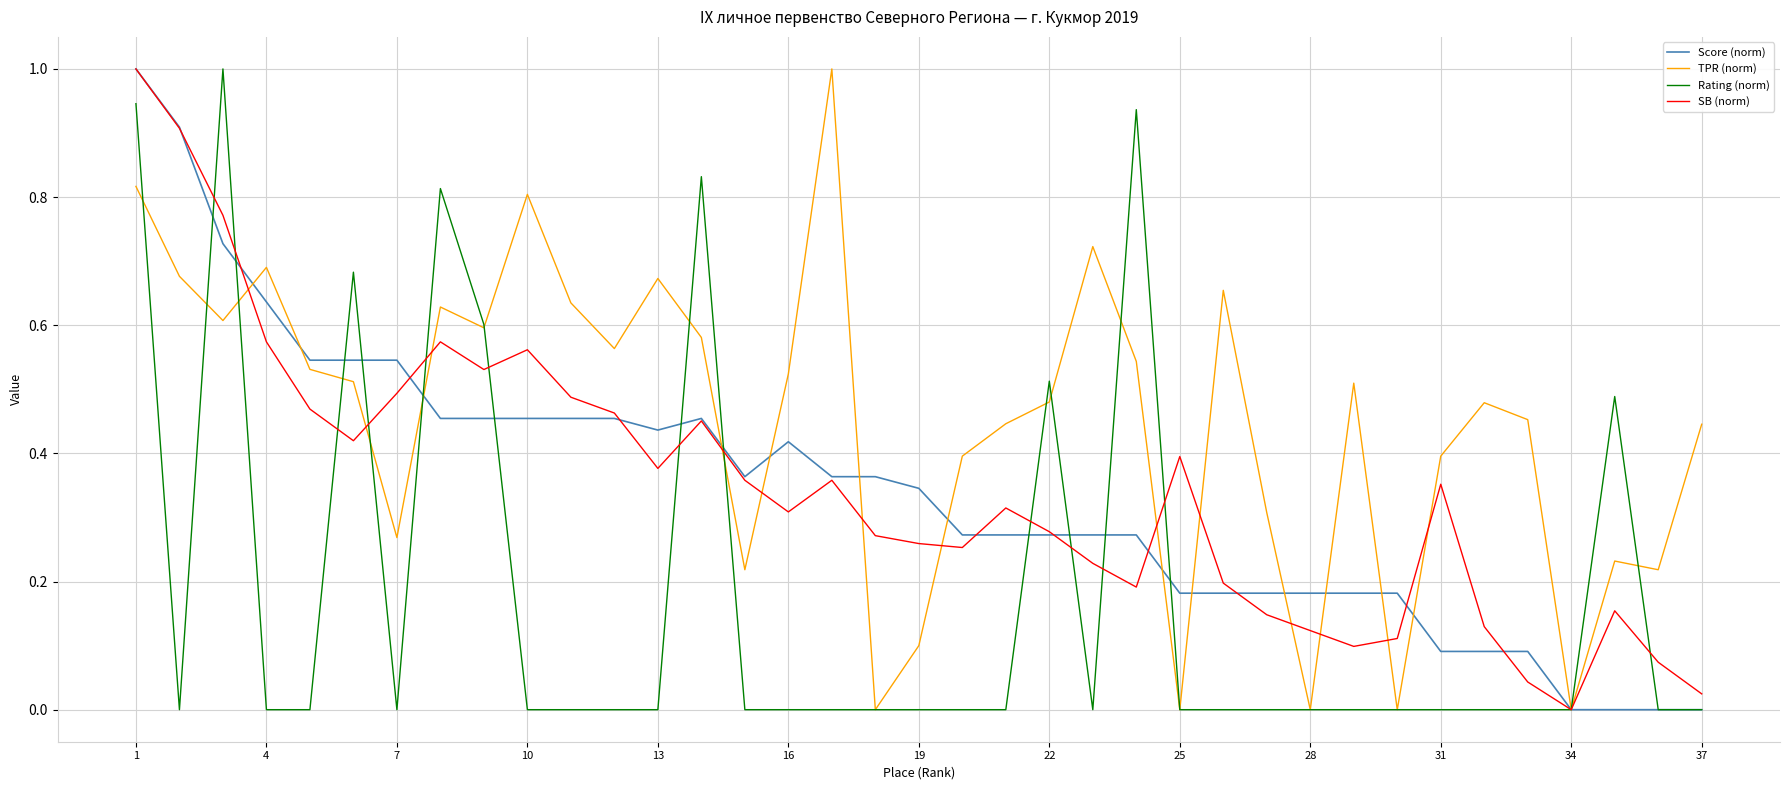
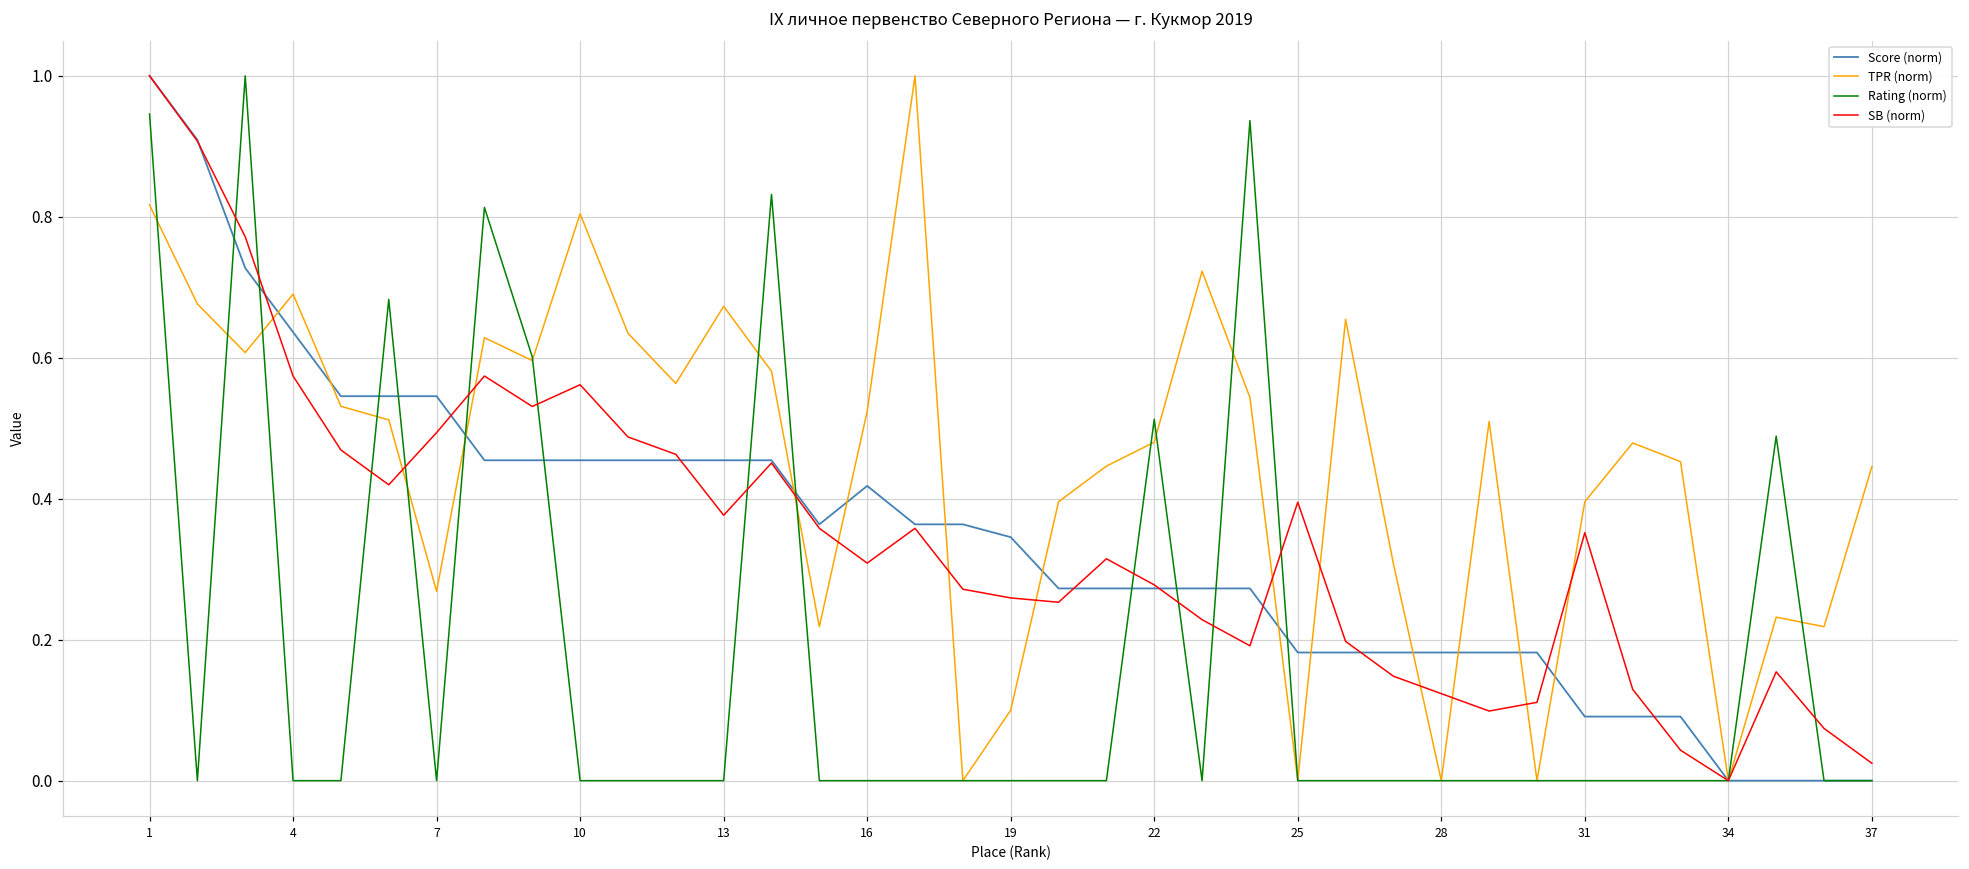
  {
    "Score (norm)": {
      "4": 0.64,
      "7": 0.55,
      "10": 0.45,
-     "13": 0.44,
+     "13": 0.45,
      "16": 0.42,
      "19": 0.35,
      "22": 0.27,
      "25": 0.18,
      "28": 0.18,
      "31": 0.09
    },
    "TPR (norm)": {
      "1": 0.82,
      "4": 0.69,
      "7": 0.27,
      "10": 0.80,
      "13": 0.67,
      "16": 0.52,
      "19": 0.10,
      "22": 0.48,
      "31": 0.40,
      "37": 0.45
    },
    "Rating (norm)": {
      "1": 0.95,
      "4": 0.00,
      "7": 0.00,
      "10": 0.00,
      "13": 0.00,
      "16": 0.00,
      "19": 0.00,
      "22": 0.51,
      "31": 0.00
    },
    "SB (norm)": {
      "4": 0.57,
      "7": 0.49,
      "10": 0.56,
      "13": 0.38,
      "16": 0.31,
      "19": 0.26,
      "22": 0.28,
      "25": 0.40,
      "28": 0.12,
      "31": 0.35,
      "37": 0.02
    }
  }
